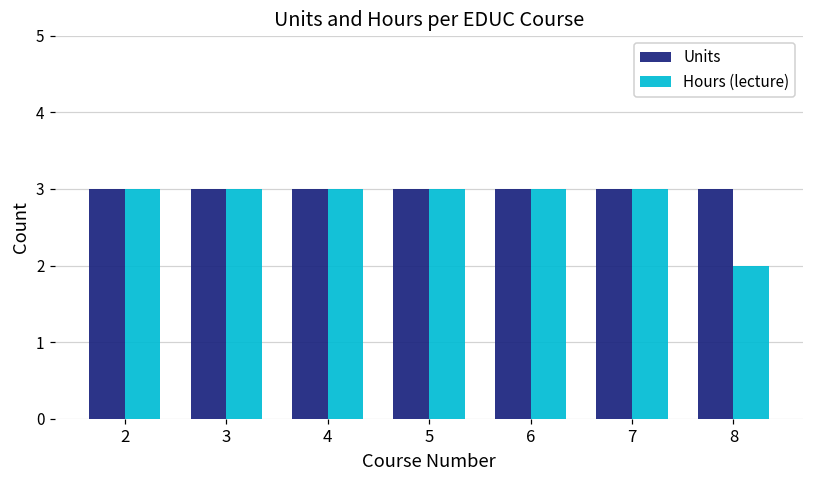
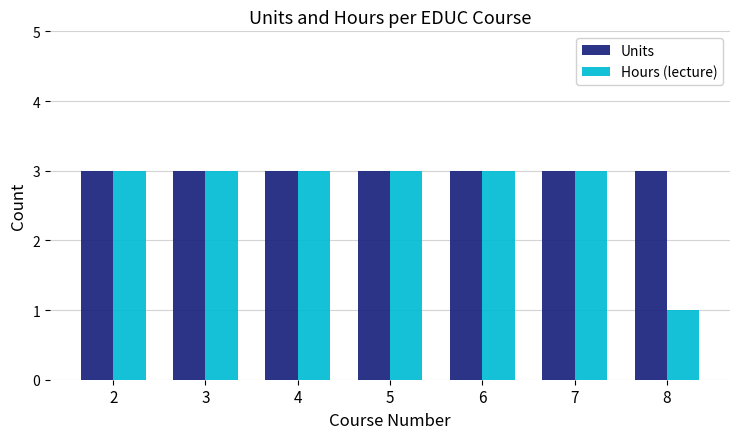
  {
    "Units": {
      "2": 3,
      "3": 3,
      "4": 3,
      "5": 3,
      "6": 3,
      "7": 3,
      "8": 3
    },
    "Hours (lecture)": {
      "2": 3,
      "3": 3,
      "4": 3,
      "5": 3,
      "6": 3,
      "7": 3,
-     "8": 2
+     "8": 1
    }
  }
